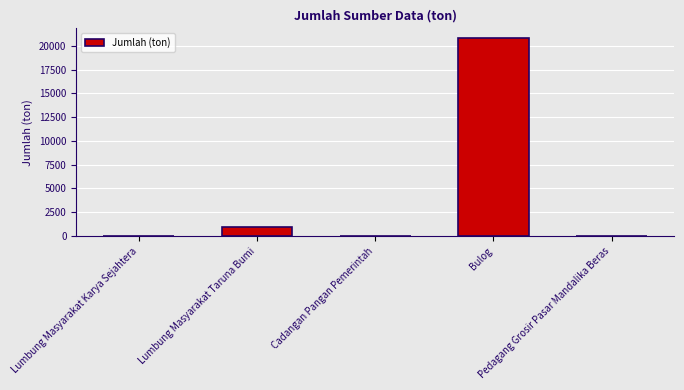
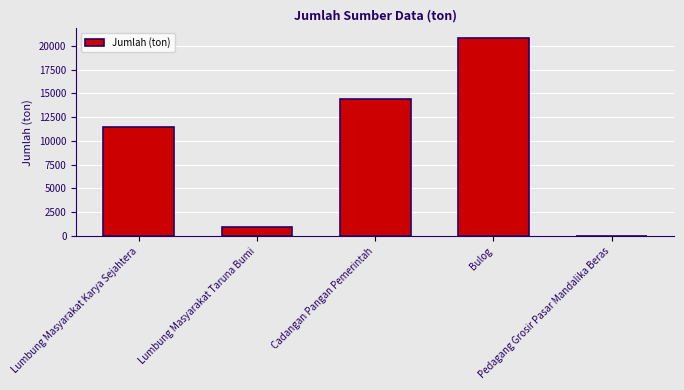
  {
-   "Lumbung Masyarakat Karya Sejahtera": 0,
+   "Lumbung Masyarakat Karya Sejahtera": 11000,
    "Lumbung Masyarakat Taruna Bumi": 1000,
-   "Cadangan Pangan Pemerintah": 0,
+   "Cadangan Pangan Pemerintah": 14000,
    "Bulog": 21000
  }
